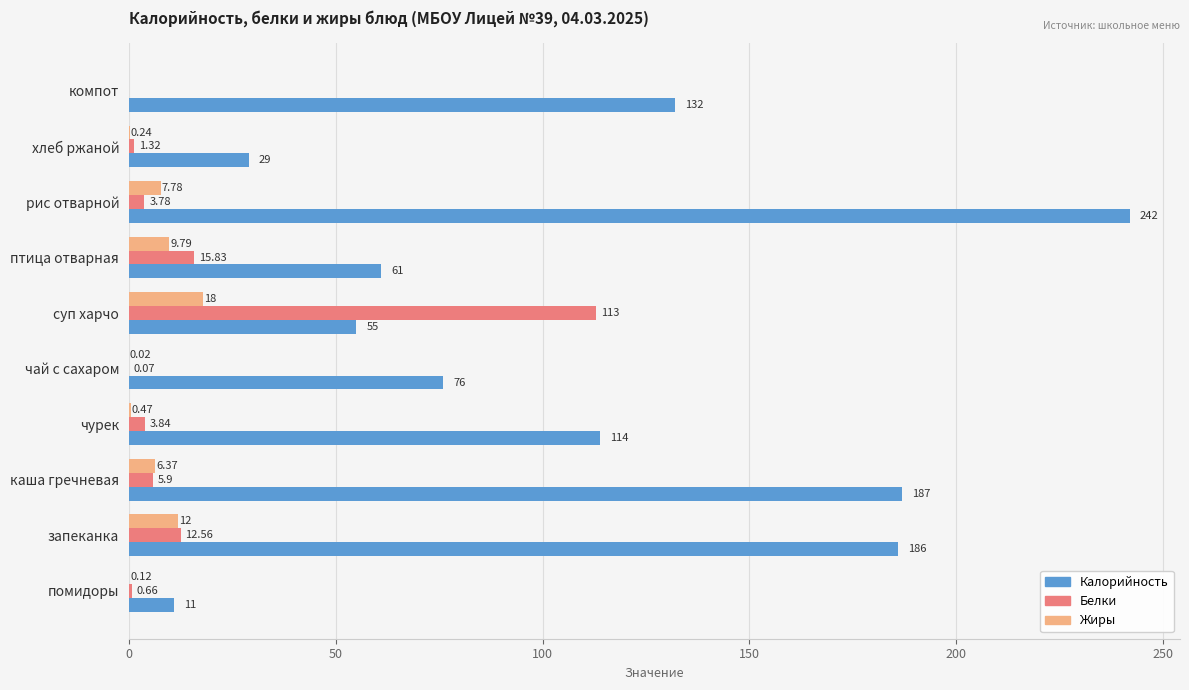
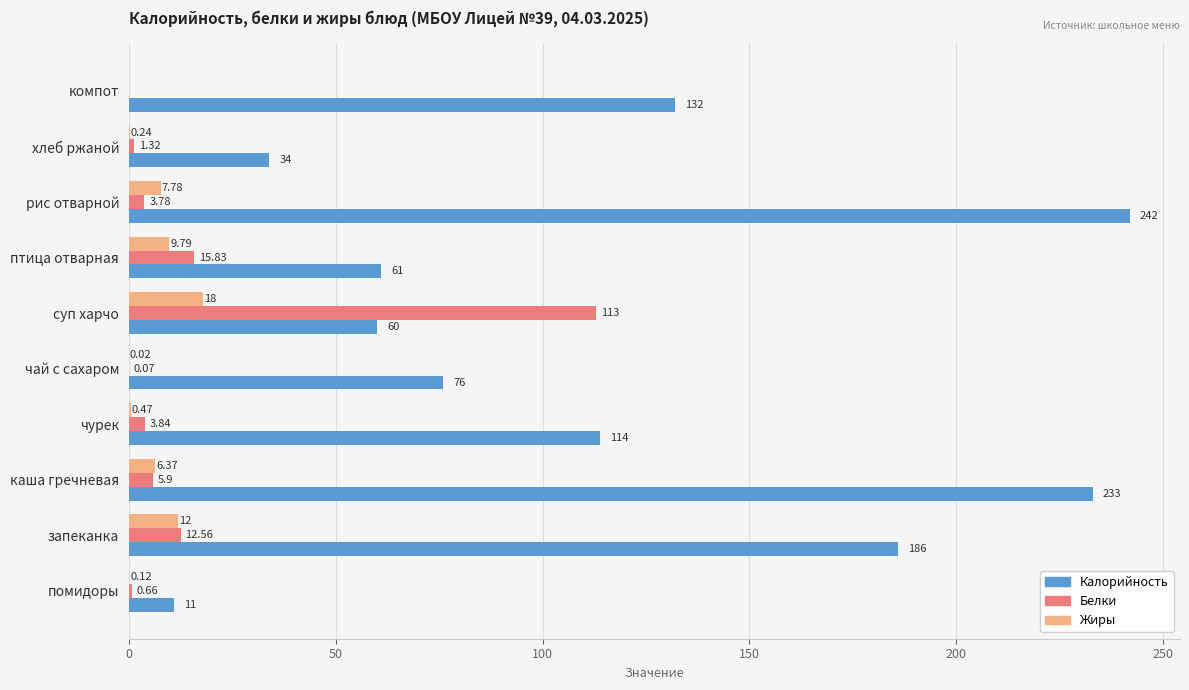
  {
    "Калорийность": {
      "компот": 132,
-     "хлеб ржаной": 29,
+     "хлеб ржаной": 34,
      "рис отварной": 242,
      "птица отварная": 61,
-     "суп харчо": 55,
+     "суп харчо": 60,
      "чай с сахаром": 76,
      "чурек": 114,
-     "каша гречневая": 187,
+     "каша гречневая": 233,
      "запеканка": 186,
      "помидоры": 11
    }
  }
